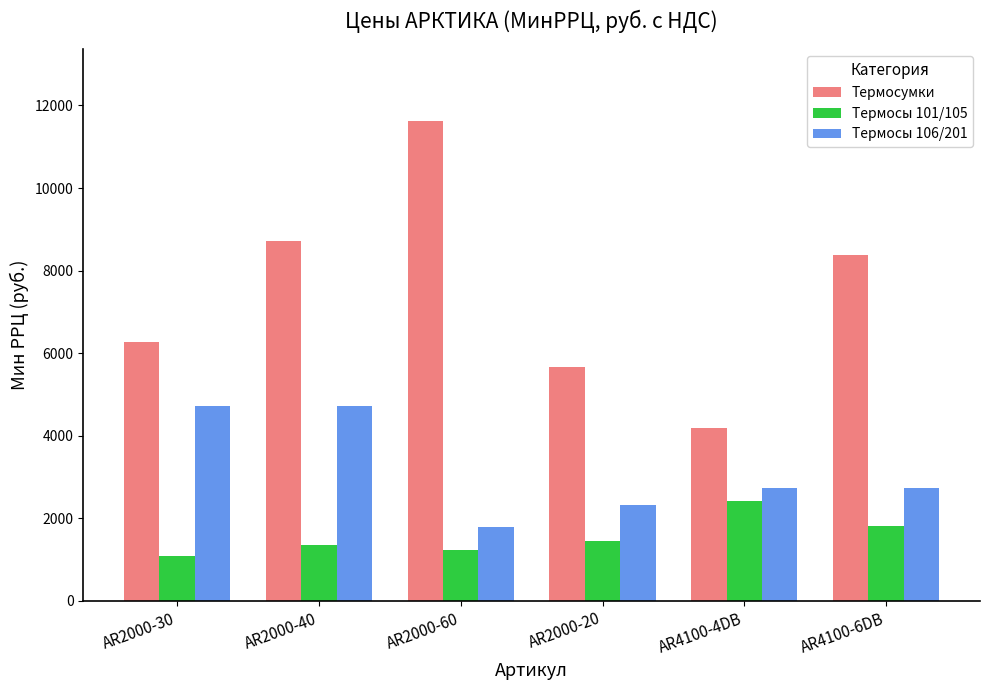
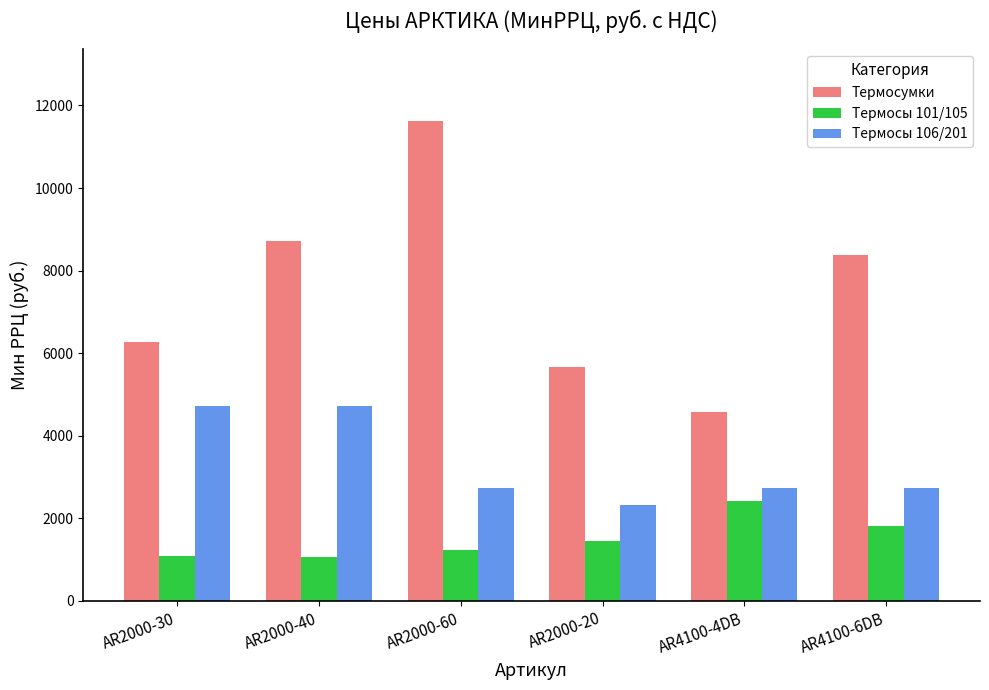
  {
    "Термосумки": {
      "AR2000-30": 6300,
      "AR2000-40": 8700,
      "AR2000-60": 11600,
      "AR2000-20": 5700,
-     "AR4100-4DB": 4200,
+     "AR4100-4DB": 4600,
      "AR4100-6DB": 8400
    },
    "Термосы 101/105": {
      "AR2000-30": 1100,
-     "AR2000-40": 1400,
+     "AR2000-40": 1100,
      "AR2000-60": 1200,
      "AR2000-20": 1500,
      "AR4100-4DB": 2400,
      "AR4100-6DB": 1800
    },
    "Термосы 106/201": {
      "AR2000-30": 4700,
      "AR2000-40": 4700,
-     "AR2000-60": 1800,
+     "AR2000-60": 2700,
      "AR2000-20": 2300,
      "AR4100-4DB": 2700,
      "AR4100-6DB": 2700
    }
  }
